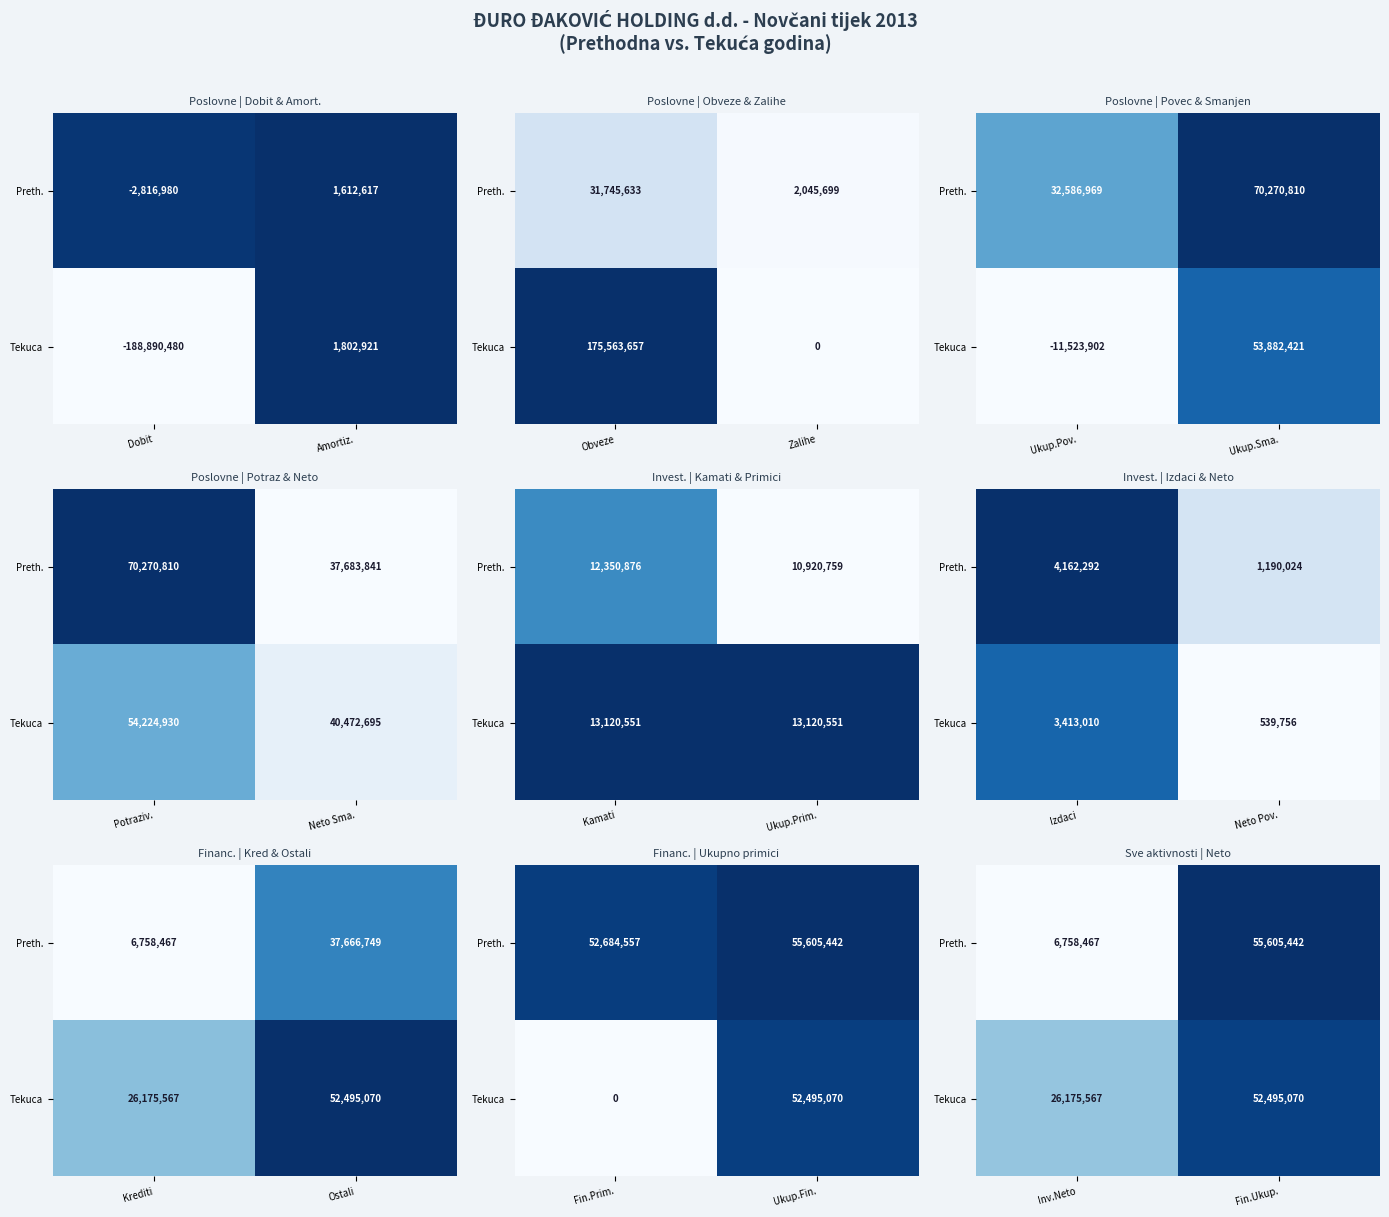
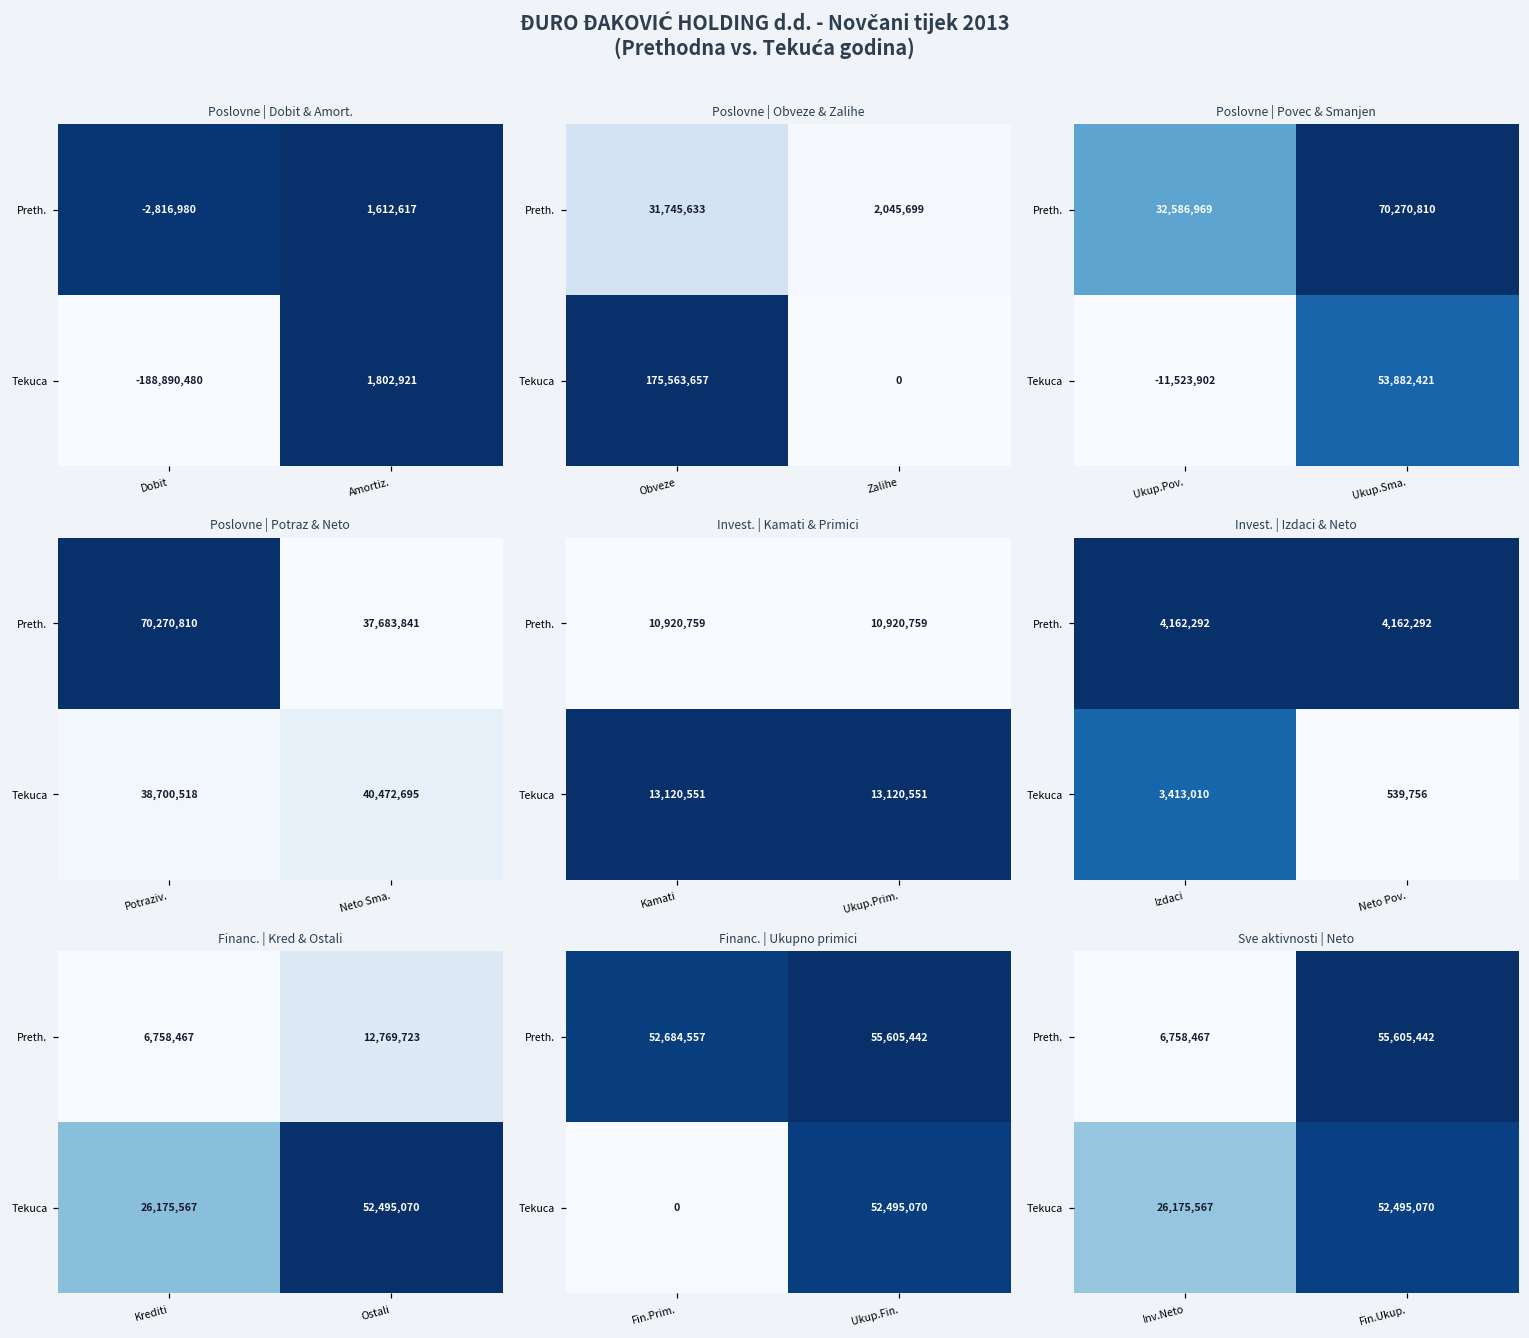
  {
    "Poslovne | Dobit & Amort.": {
      "Preth.": {
        "Dobit": "-2,816,980",
        "Amortiz.": "1,612,617"
      },
      "Tekuca": {
        "Dobit": "-188,890,480",
        "Amortiz.": "1,802,921"
      }
    },
    "Poslovne | Obveze & Zalihe": {
      "Preth.": {
        "Obveze": "31,745,633",
        "Zalihe": "2,045,699"
      },
      "Tekuca": {
        "Obveze": "175,563,657",
        "Zalihe": "0"
      }
    },
    "Poslovne | Povec & Smanjen": {
      "Preth.": {
        "Ukup.Pov.": "32,586,969",
        "Ukup.Sma.": "70,270,810"
      },
      "Tekuca": {
        "Ukup.Pov.": "-11,523,902",
        "Ukup.Sma.": "53,882,421"
      }
    },
    "Poslovne | Potraz & Neto": {
      "Preth.": {
        "Potraziv.": "70,270,810",
        "Neto Sma.": "37,683,841"
      },
      "Tekuca": {
-       "Potraziv.": "54,224,930",
+       "Potraziv.": "38,700,518",
        "Neto Sma.": "40,472,695"
      }
    },
    "Invest. | Kamati & Primici": {
      "Preth.": {
-       "Kamati": "12,350,876",
+       "Kamati": "10,920,759",
        "Ukup.Prim.": "10,920,759"
      },
      "Tekuca": {
        "Kamati": "13,120,551",
        "Ukup.Prim.": "13,120,551"
      }
    },
    "Invest. | Izdaci & Neto": {
      "Preth.": {
        "Izdaci": "4,162,292",
-       "Neto Pov.": "1,190,024"
+       "Neto Pov.": "4,162,292"
      },
      "Tekuca": {
        "Izdaci": "3,413,010",
        "Neto Pov.": "539,756"
      }
    },
    "Financ. | Kred & Ostali": {
      "Preth.": {
        "Krediti": "6,758,467",
-       "Ostali": "37,666,749"
+       "Ostali": "12,769,723"
      },
      "Tekuca": {
        "Krediti": "26,175,567",
        "Ostali": "52,495,070"
      }
    },
    "Financ. | Ukupno primici": {
      "Preth.": {
        "Fin.Prim.": "52,684,557",
        "Ukup.Fin.": "55,605,442"
      },
      "Tekuca": {
        "Fin.Prim.": "0",
        "Ukup.Fin.": "52,495,070"
      }
    },
    "Sve aktivnosti | Neto": {
      "Preth.": {
        "Inv.Neto": "6,758,467",
        "Fin.Ukup.": "55,605,442"
      },
      "Tekuca": {
        "Inv.Neto": "26,175,567",
        "Fin.Ukup.": "52,495,070"
      }
    }
  }
